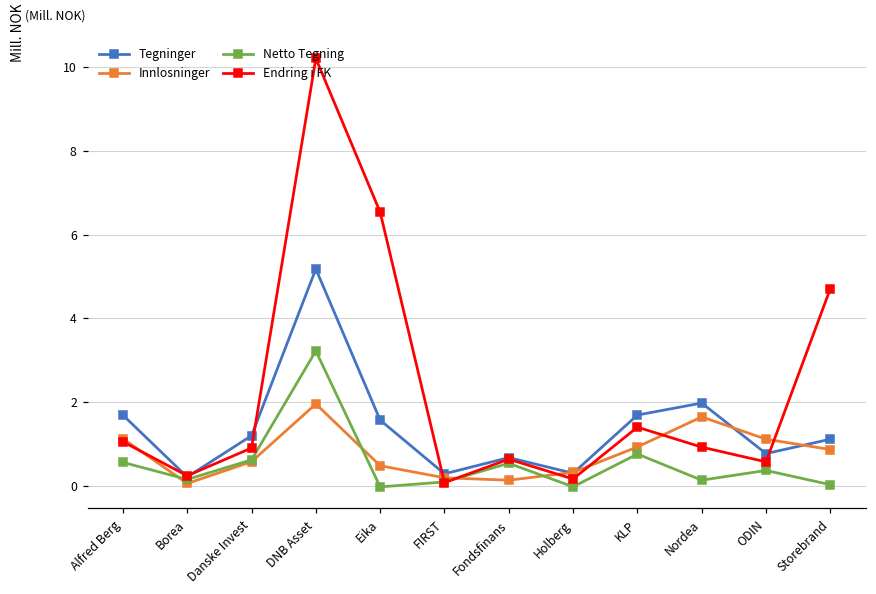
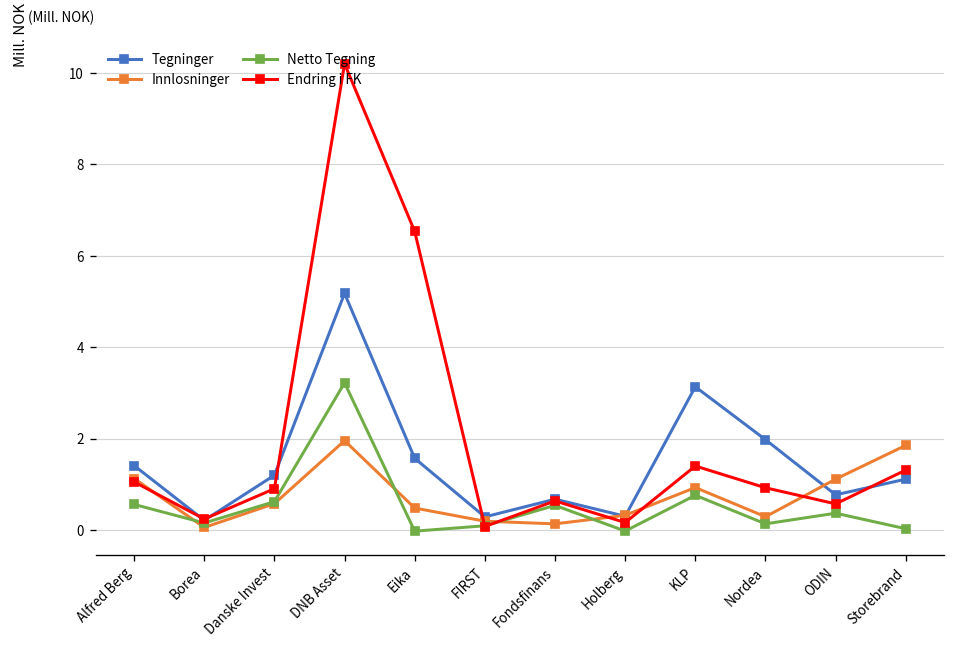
  {
    "Tegninger": {
-     "Alfred Berg": 1.7,
+     "Alfred Berg": 1.4,
      "Danske Invest": 1.2,
      "DNB Asset": 5.2,
      "Eika": 1.6,
      "FIRST": 0.3,
-     "KLP": 1.7,
+     "KLP": 3.1,
      "Nordea": 2.0,
      "ODIN": 0.8,
      "Storebrand": 1.1
    },
    "Innlosninger": {
      "Alfred Berg": 1.1,
      "Borea": 0.1,
      "DNB Asset": 2.0,
      "Eika": 0.5,
      "FIRST": 0.2,
      "Fondsfinans": 0.1,
      "KLP": 0.9,
-     "Nordea": 1.6,
+     "Nordea": 0.3,
      "ODIN": 1.1,
-     "Storebrand": 0.9
+     "Storebrand": 1.9
    },
    "Netto Tegning": {
      "Alfred Berg": 0.6,
      "DNB Asset": 3.2,
      "Eika": 0.0,
      "Fondsfinans": 0.5,
      "Holberg": 0.0,
      "KLP": 0.8,
      "Nordea": 0.1,
      "ODIN": 0.4,
      "Storebrand": 0.0
    },
    "Endring i FK": {
      "Alfred Berg": 1.1,
      "Danske Invest": 0.9,
      "DNB Asset": 10.2,
      "Eika": 6.5,
      "Holberg": 0.2,
      "KLP": 1.4,
      "Nordea": 0.9,
      "ODIN": 0.6,
-     "Storebrand": 4.7
+     "Storebrand": 1.3
    }
  }
